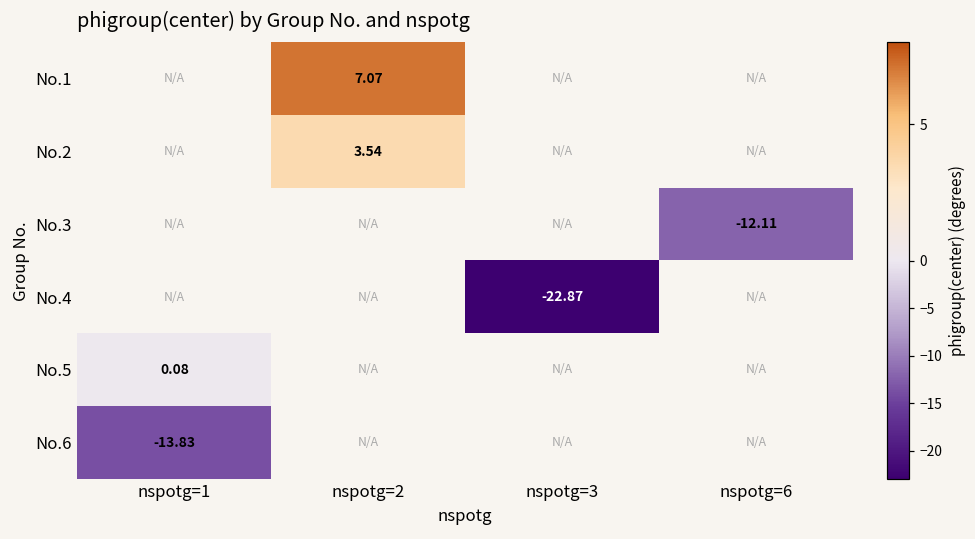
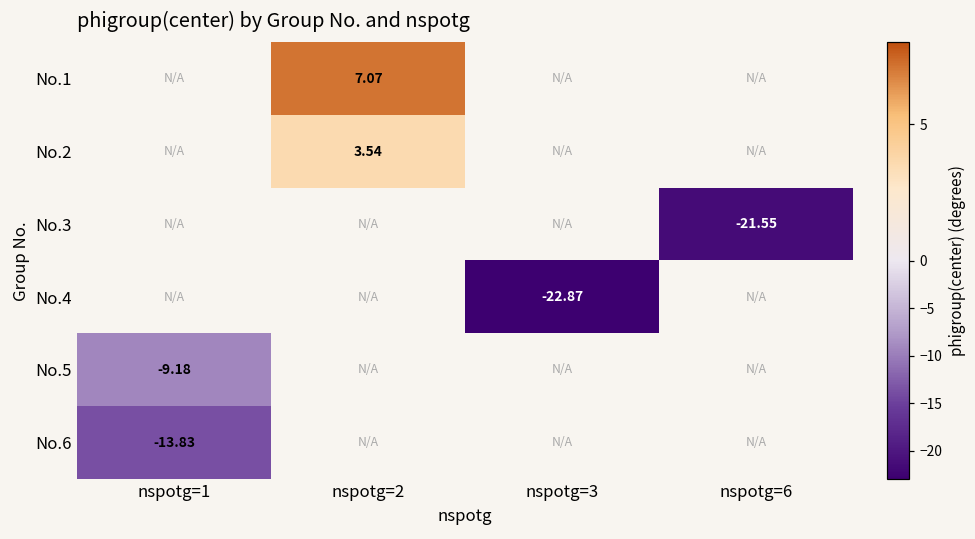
  {
    "No.1": {
      "nspotg=2": 7.07
    },
    "No.2": {
      "nspotg=2": 3.54
    },
    "No.3": {
-     "nspotg=6": -12.11
+     "nspotg=6": -21.55
    },
    "No.4": {
      "nspotg=3": -22.87
    },
    "No.5": {
-     "nspotg=1": 0.08
+     "nspotg=1": -9.18
    },
    "No.6": {
      "nspotg=1": -13.83
    }
  }
